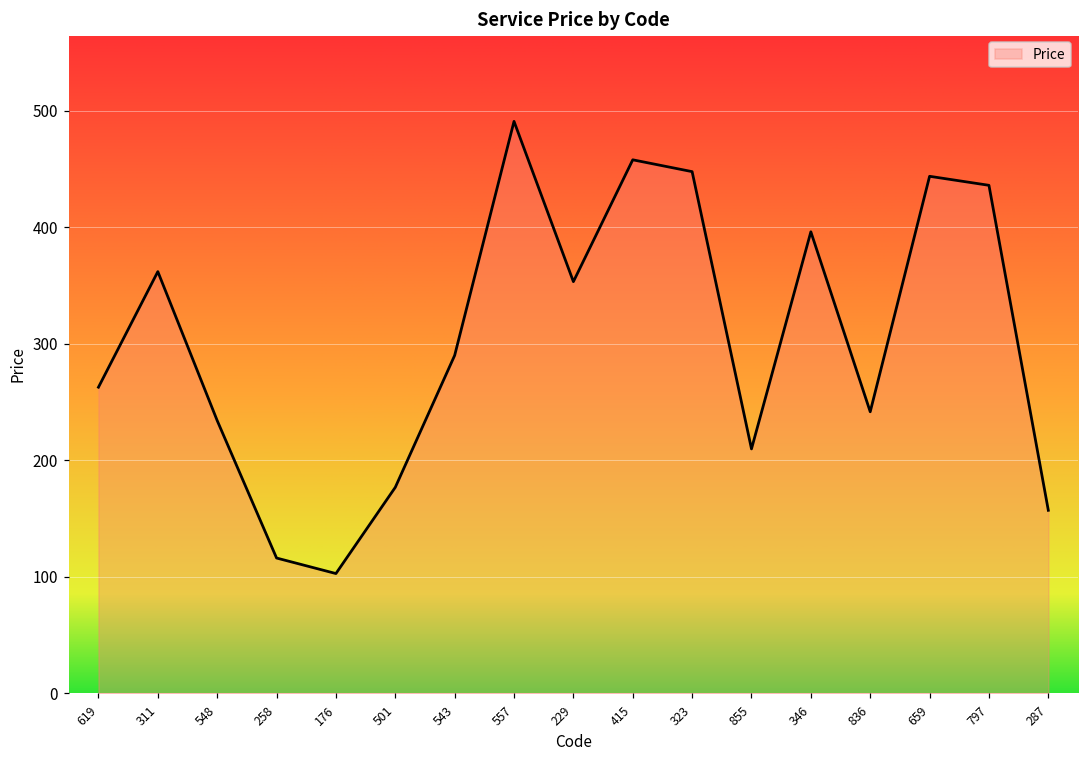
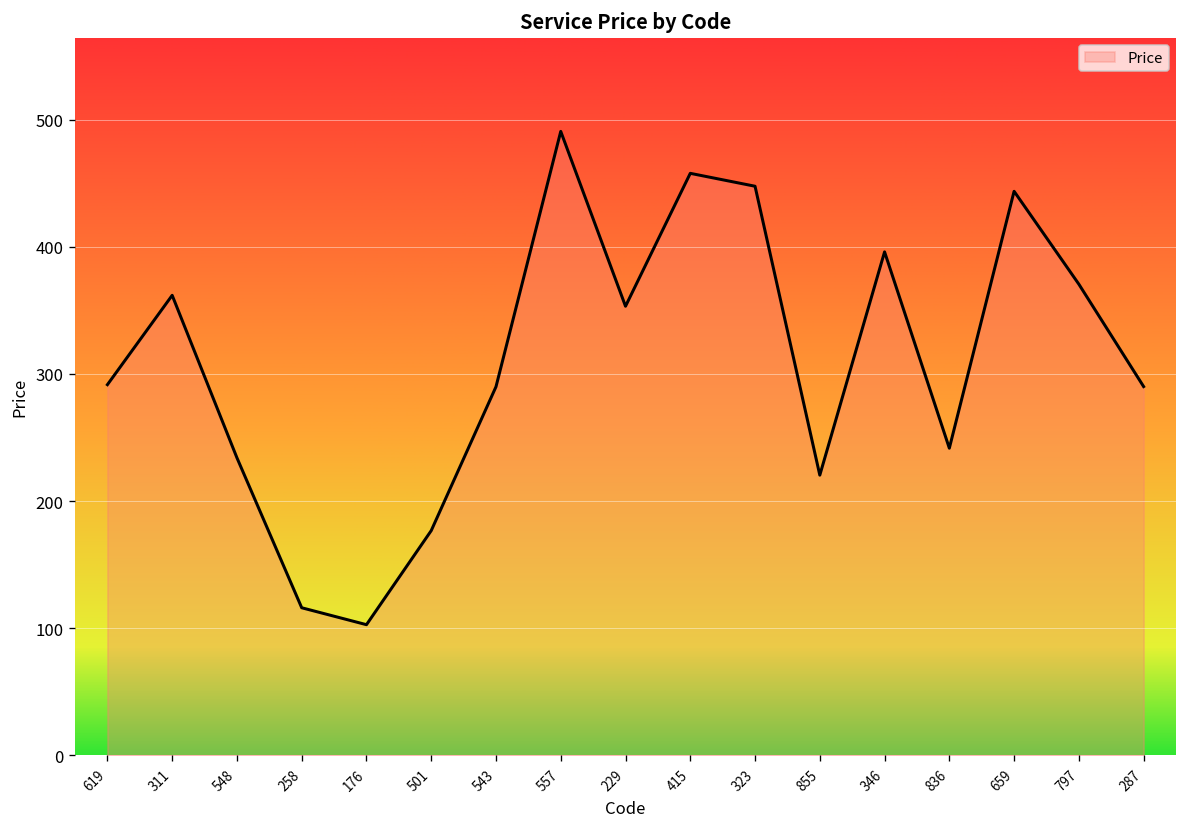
  {
-   "619": 263,
+   "619": 292,
    "311": 362,
    "548": 234,
    "258": 116,
    "176": 103,
    "501": 177,
    "543": 290,
    "557": 491,
    "229": 353,
    "415": 458,
    "323": 448,
-   "855": 210,
+   "855": 220,
    "346": 396,
    "836": 242,
    "659": 444,
-   "797": 436,
-   "287": 157
+   "797": 371,
+   "287": 290
  }
